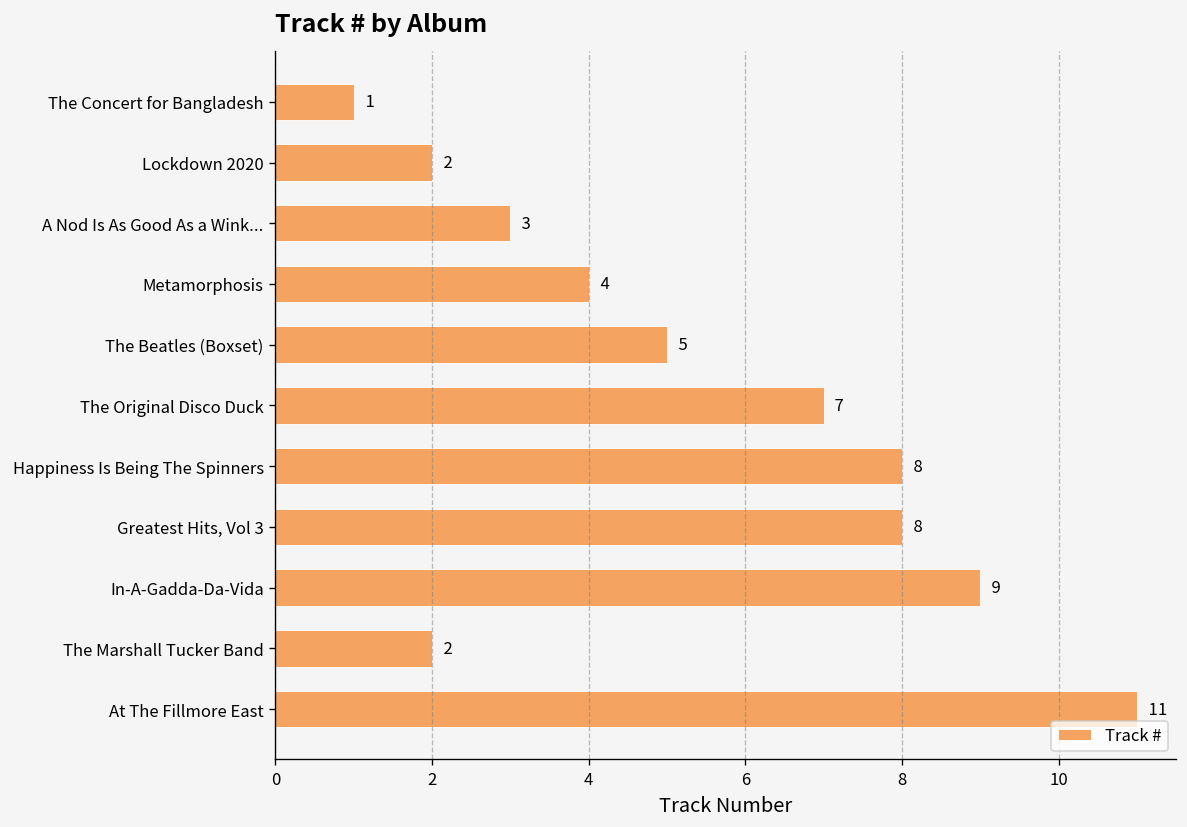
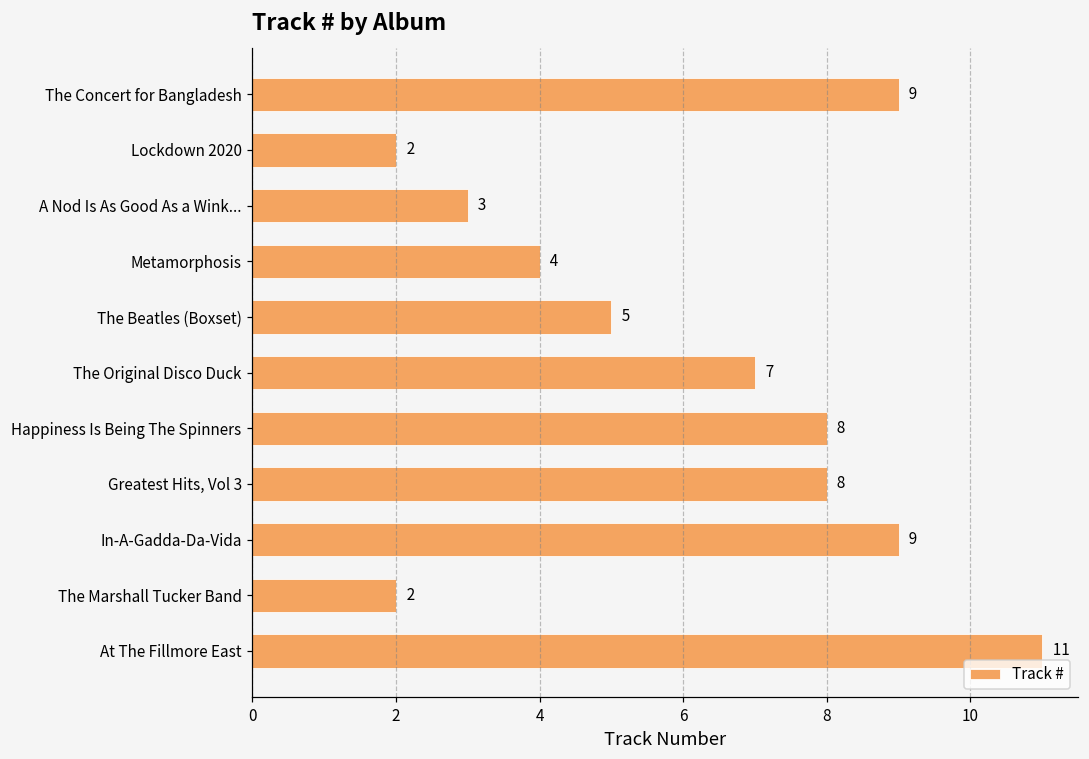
  {
-   "The Concert for Bangladesh": 1,
+   "The Concert for Bangladesh": 9,
    "Lockdown 2020": 2,
    "A Nod Is As Good As a Wink...": 3,
    "Metamorphosis": 4,
    "The Beatles (Boxset)": 5,
    "The Original Disco Duck": 7,
    "Happiness Is Being The Spinners": 8,
    "Greatest Hits, Vol 3": 8,
    "In-A-Gadda-Da-Vida": 9,
    "The Marshall Tucker Band": 2,
    "At The Fillmore East": 11
  }
